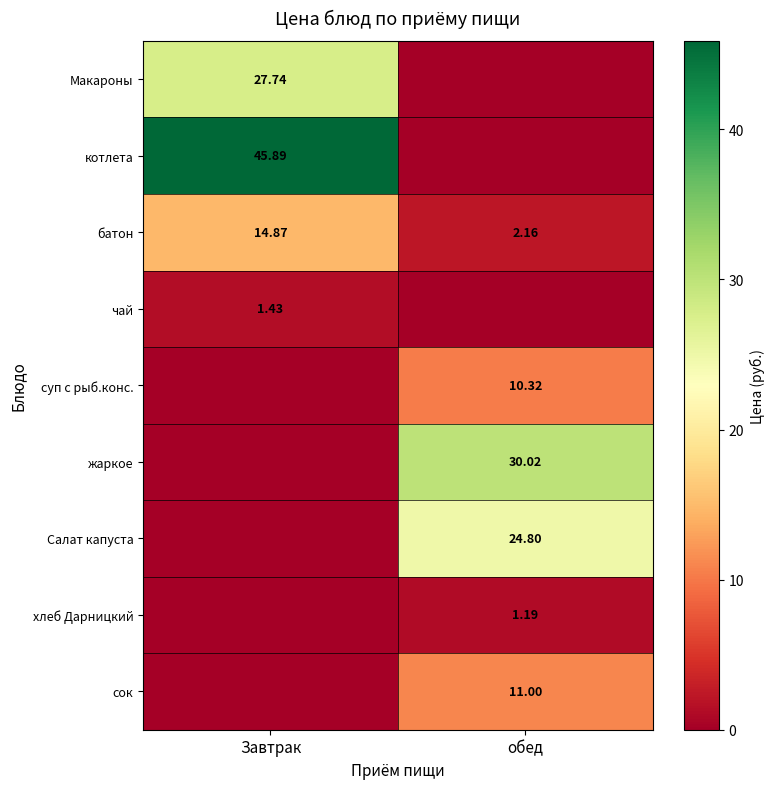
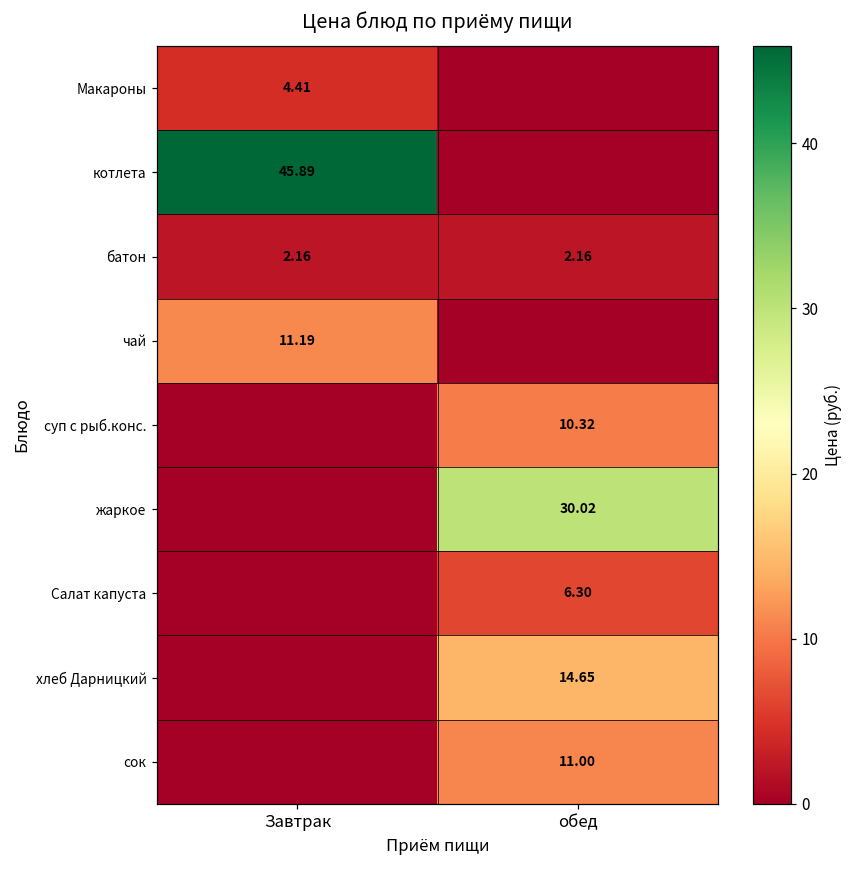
  {
    "Макароны": {
-     "Завтрак": 27.74
+     "Завтрак": 4.41
    },
    "котлета": {
      "Завтрак": 45.89
    },
    "батон": {
-     "Завтрак": 14.87,
+     "Завтрак": 2.16,
      "обед": 2.16
    },
    "чай": {
-     "Завтрак": 1.43
+     "Завтрак": 11.19
    },
    "суп с рыб.конс.": {
      "обед": 10.32
    },
    "жаркое": {
      "обед": 30.02
    },
    "Салат капуста": {
-     "обед": 24.80
+     "обед": 6.30
    },
    "хлеб Дарницкий": {
-     "обед": 1.19
+     "обед": 14.65
    },
    "сок": {
      "обед": 11.00
    }
  }
